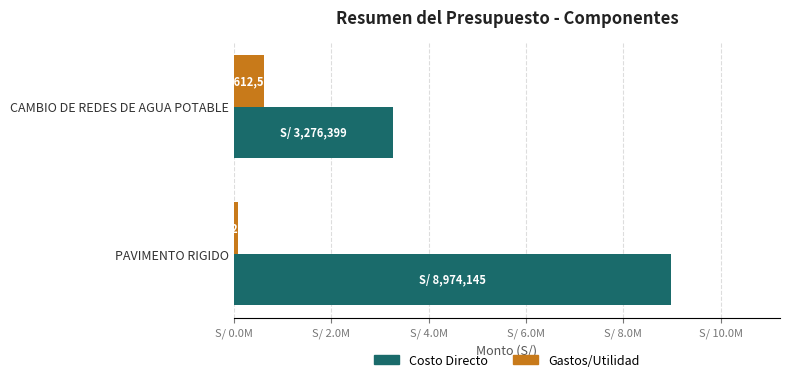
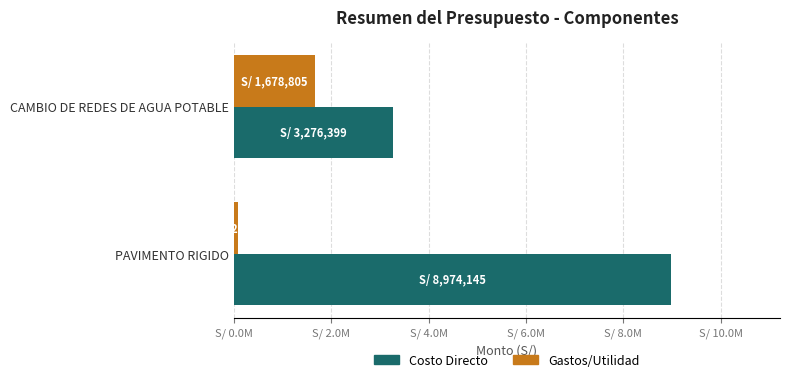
  {
    "Costo Directo": {
      "CAMBIO DE REDES DE AGUA POTABLE": "3,276,399",
      "PAVIMENTO RIGIDO": "8,974,145"
    },
    "Gastos/Utilidad": {
-     "CAMBIO DE REDES DE AGUA POTABLE": "S/ 600000",
+     "CAMBIO DE REDES DE AGUA POTABLE": "S/ 1700000",
      "PAVIMENTO RIGIDO": "S/ 100000"
    }
  }
